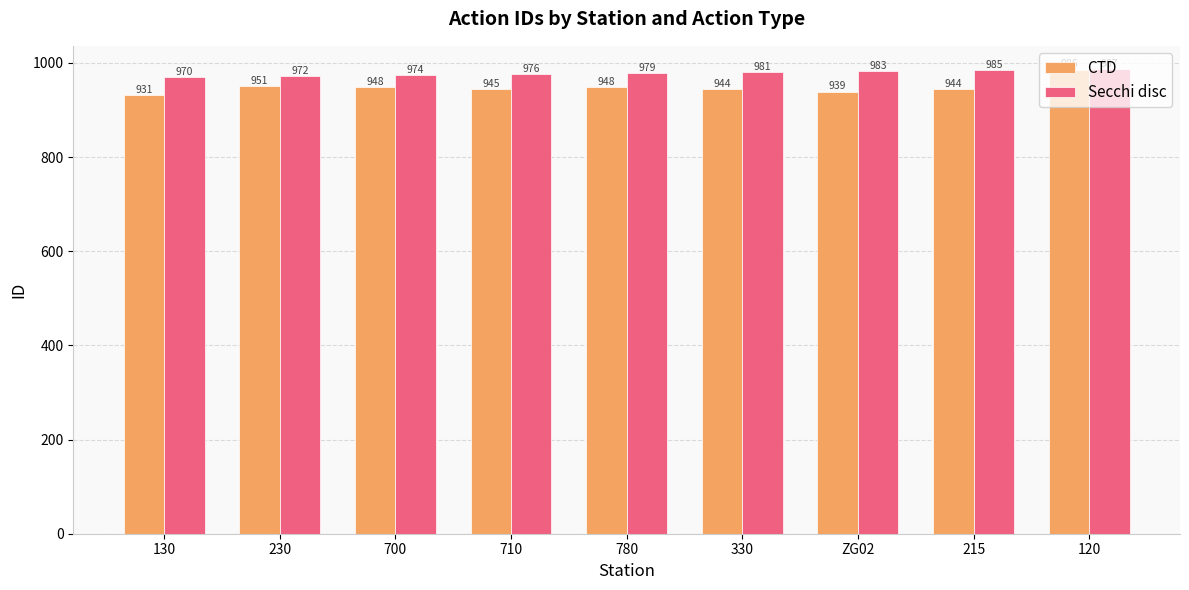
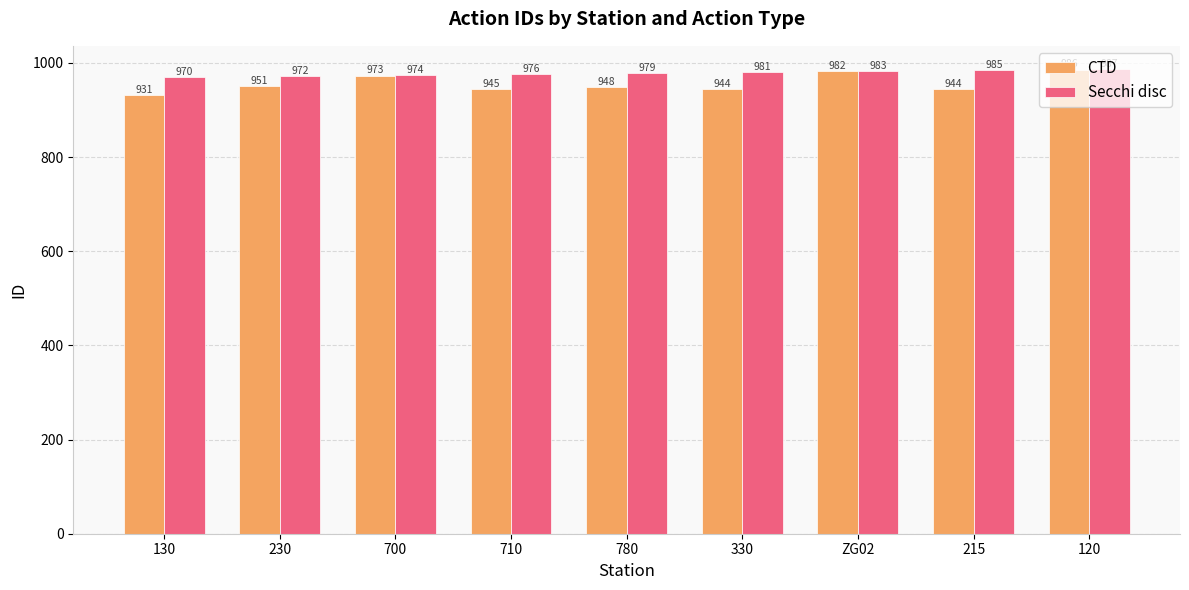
  {
    "CTD": {
      "130": 931,
      "230": 951,
-     "700": 948,
+     "700": 973,
      "710": 945,
      "780": 948,
      "330": 944,
-     "ZG02": 939,
+     "ZG02": 982,
      "215": 944
    },
    "Secchi disc": {
      "130": 970,
      "230": 972,
      "700": 974,
      "710": 976,
      "780": 979,
      "330": 981,
      "ZG02": 983,
      "215": 985
    }
  }
